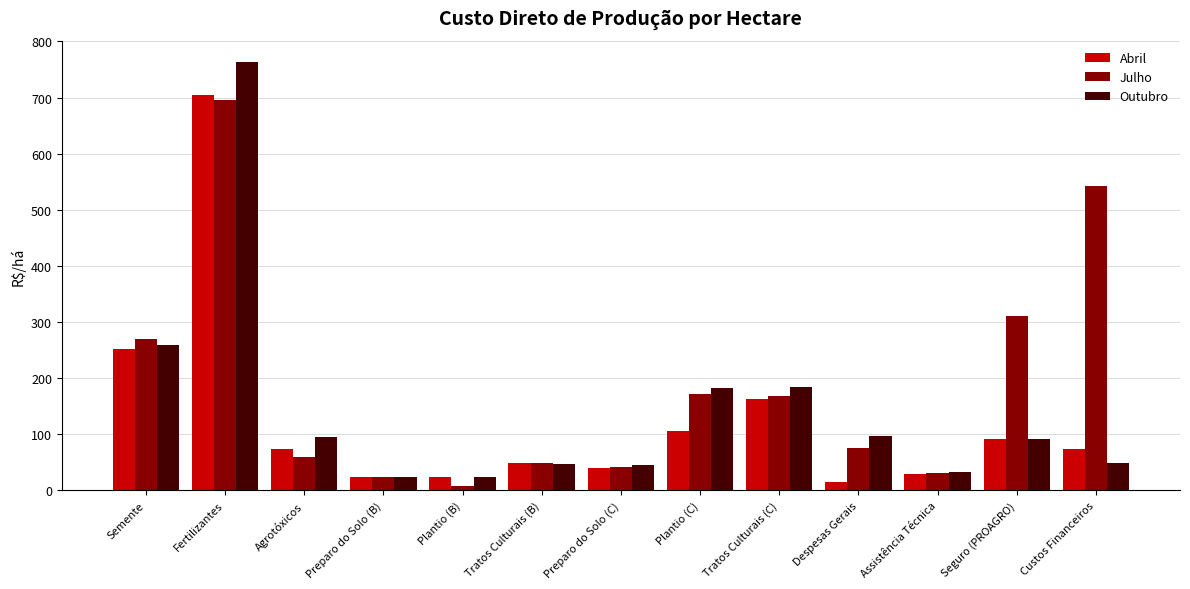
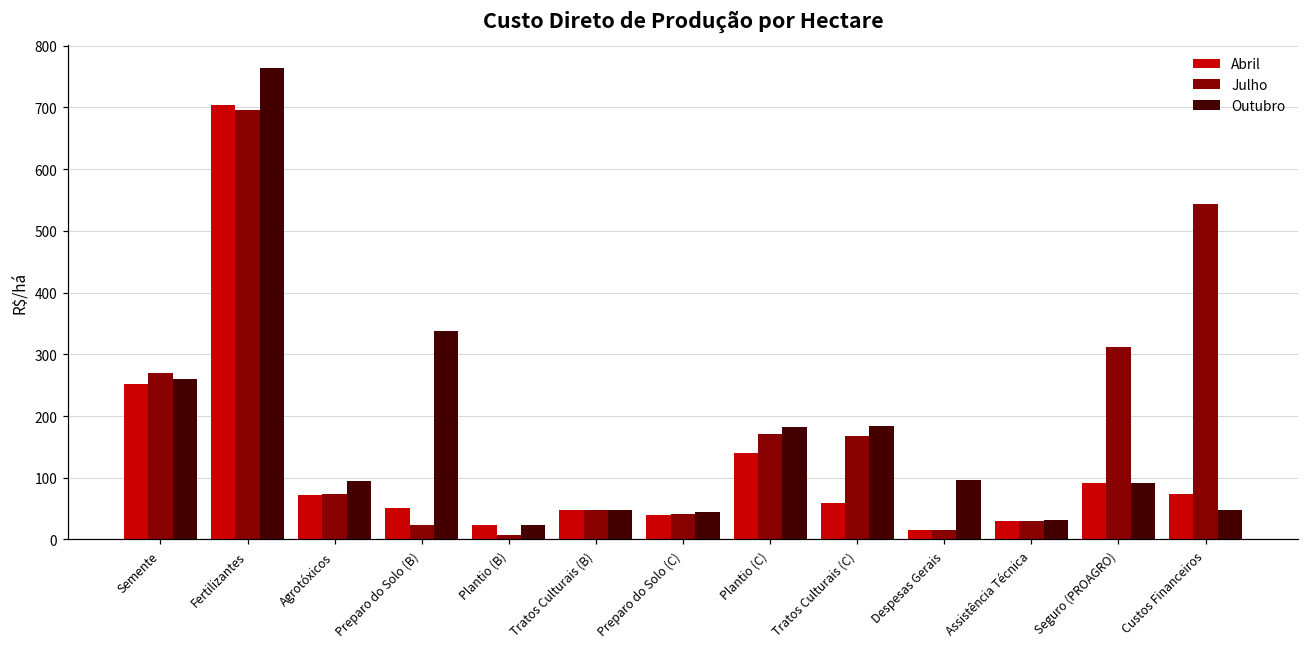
  {
    "Abril": {
      "Semente": 250,
      "Fertilizantes": 700,
      "Agrotóxicos": 70,
-     "Preparo do Solo (B)": 20,
+     "Preparo do Solo (B)": 50,
      "Plantio (B)": 20,
      "Tratos Culturais (B)": 50,
      "Preparo do Solo (C)": 40,
-     "Plantio (C)": 110,
-     "Tratos Culturais (C)": 160,
+     "Plantio (C)": 140,
+     "Tratos Culturais (C)": 60,
      "Despesas Gerais": 10,
      "Assistência Técnica": 30,
      "Seguro (PROAGRO)": 90,
      "Custos Financeiros": 70
    },
    "Julho": {
      "Semente": 270,
      "Fertilizantes": 700,
-     "Agrotóxicos": 60,
+     "Agrotóxicos": 70,
      "Preparo do Solo (B)": 20,
      "Plantio (B)": 10,
      "Tratos Culturais (B)": 50,
      "Preparo do Solo (C)": 40,
      "Plantio (C)": 170,
      "Tratos Culturais (C)": 170,
-     "Despesas Gerais": 70,
+     "Despesas Gerais": 10,
      "Assistência Técnica": 30,
      "Seguro (PROAGRO)": 310,
      "Custos Financeiros": 540
    },
    "Outubro": {
      "Semente": 260,
      "Fertilizantes": 760,
      "Agrotóxicos": 100,
-     "Preparo do Solo (B)": 20,
+     "Preparo do Solo (B)": 340,
      "Plantio (B)": 20,
      "Tratos Culturais (B)": 50,
      "Preparo do Solo (C)": 40,
      "Plantio (C)": 180,
      "Tratos Culturais (C)": 180,
      "Despesas Gerais": 100,
      "Assistência Técnica": 30,
      "Seguro (PROAGRO)": 90,
      "Custos Financeiros": 50
    }
  }
